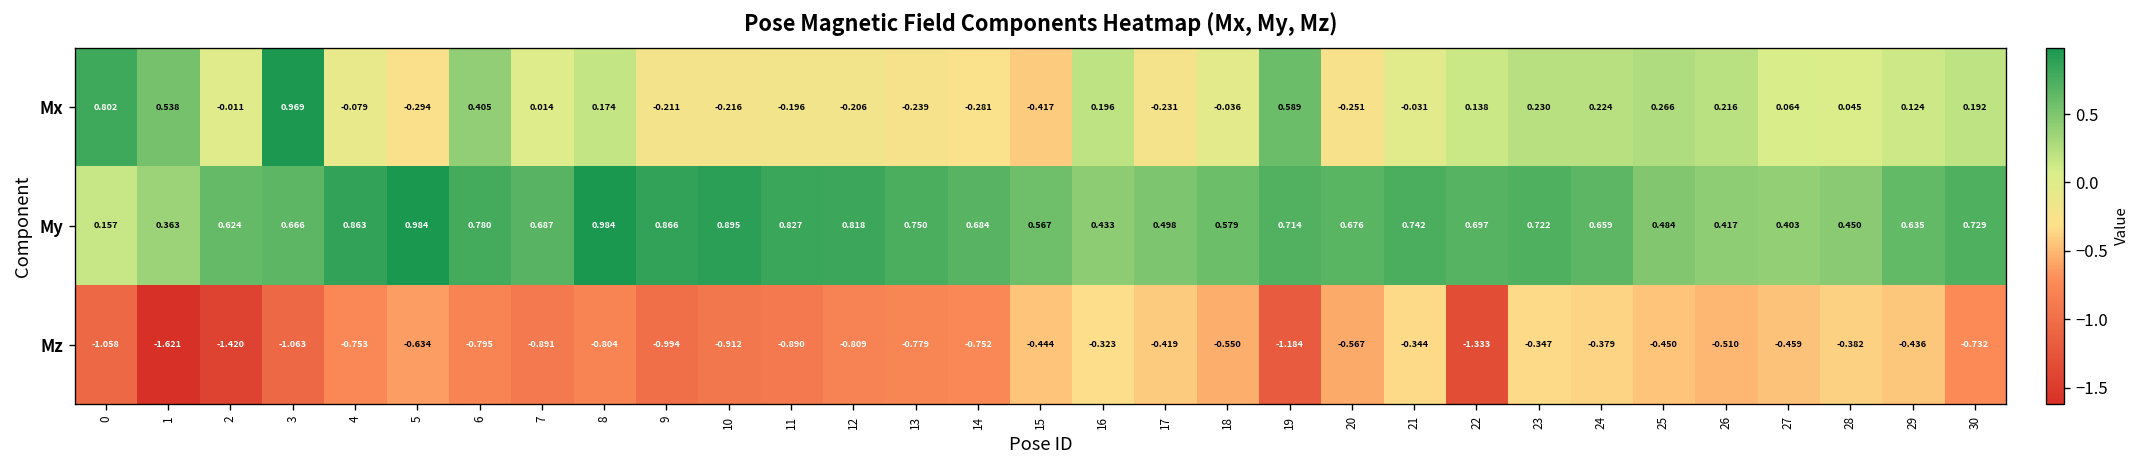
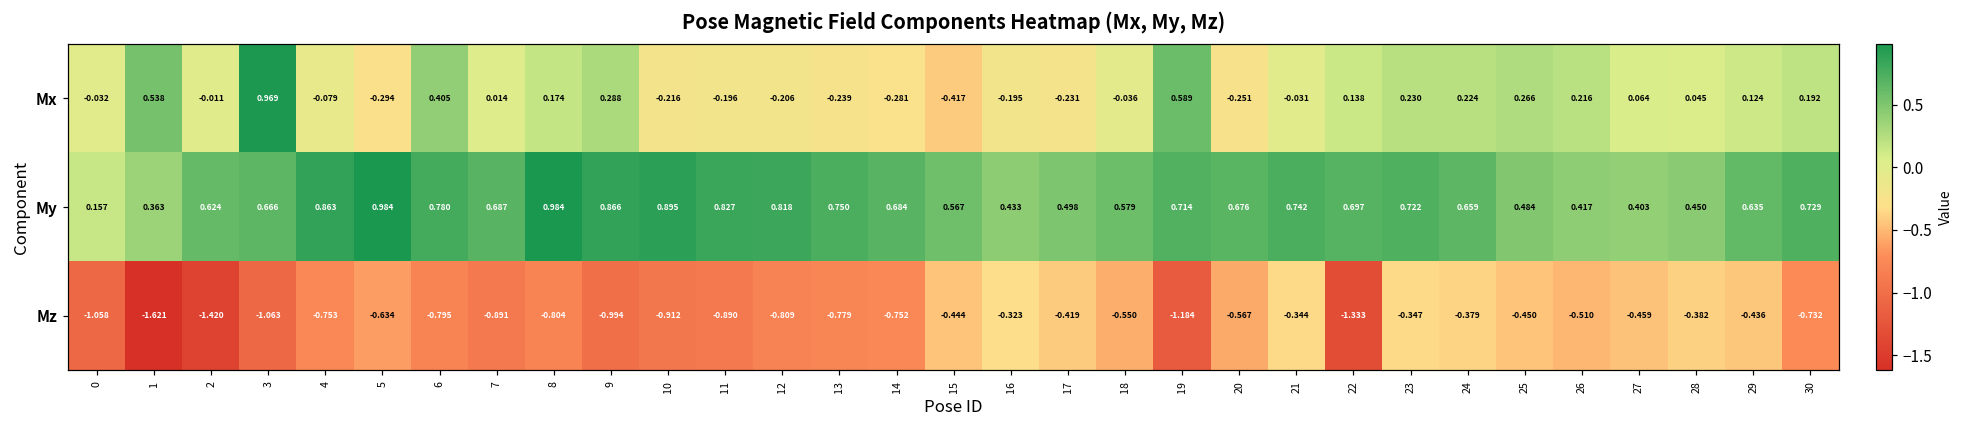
  {
    "Mx": {
-     "0": 0.802,
+     "0": -0.032,
      "1": 0.538,
      "2": -0.011,
      "3": 0.969,
      "4": -0.079,
      "5": -0.294,
      "6": 0.405,
      "7": 0.014,
      "8": 0.174,
-     "9": -0.211,
+     "9": 0.288,
      "10": -0.216,
      "11": -0.196,
      "12": -0.206,
      "13": -0.239,
      "14": -0.281,
      "15": -0.417,
-     "16": 0.196,
+     "16": -0.195,
      "17": -0.231,
      "18": -0.036,
      "19": 0.589,
      "20": -0.251,
      "21": -0.031,
      "22": 0.138,
      "23": 0.230,
      "24": 0.224,
      "25": 0.266,
      "26": 0.216,
      "27": 0.064,
      "28": 0.045,
      "29": 0.124,
      "30": 0.192
    },
    "My": {
      "0": 0.157,
      "1": 0.363,
      "2": 0.624,
      "3": 0.666,
      "4": 0.863,
      "5": 0.984,
      "6": 0.780,
      "7": 0.687,
      "8": 0.984,
      "9": 0.866,
      "10": 0.895,
      "11": 0.827,
      "12": 0.818,
      "13": 0.750,
      "14": 0.684,
      "15": 0.567,
      "16": 0.433,
      "17": 0.498,
      "18": 0.579,
      "19": 0.714,
      "20": 0.676,
      "21": 0.742,
      "22": 0.697,
      "23": 0.722,
      "24": 0.659,
      "25": 0.484,
      "26": 0.417,
      "27": 0.403,
      "28": 0.450,
      "29": 0.635,
      "30": 0.729
    },
    "Mz": {
      "0": -1.058,
      "1": -1.621,
      "2": -1.420,
      "3": -1.063,
      "4": -0.753,
      "5": -0.634,
      "6": -0.795,
      "7": -0.891,
      "8": -0.804,
      "9": -0.994,
      "10": -0.912,
      "11": -0.890,
      "12": -0.809,
      "13": -0.779,
      "14": -0.752,
      "15": -0.444,
      "16": -0.323,
      "17": -0.419,
      "18": -0.550,
      "19": -1.184,
      "20": -0.567,
      "21": -0.344,
      "22": -1.333,
      "23": -0.347,
      "24": -0.379,
      "25": -0.450,
      "26": -0.510,
      "27": -0.459,
      "28": -0.382,
      "29": -0.436,
      "30": -0.732
    }
  }
